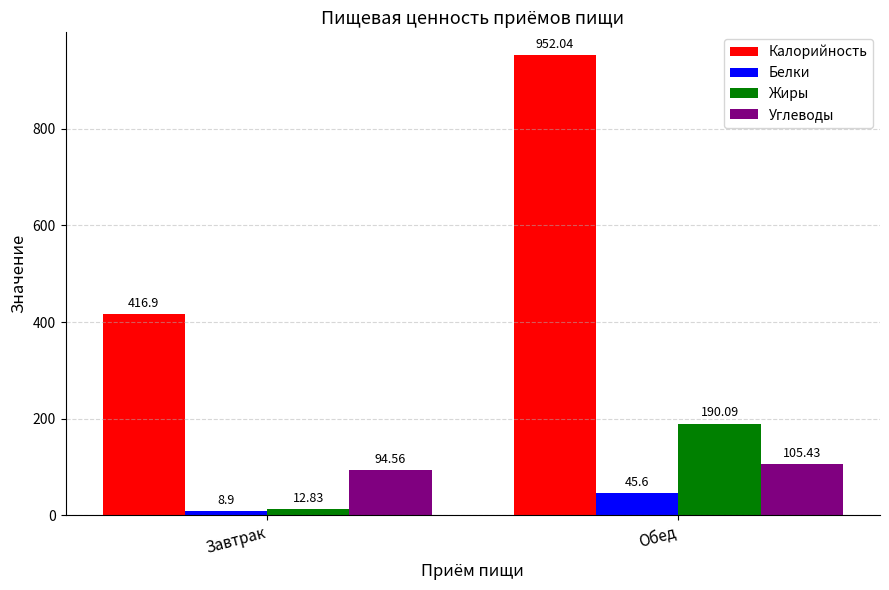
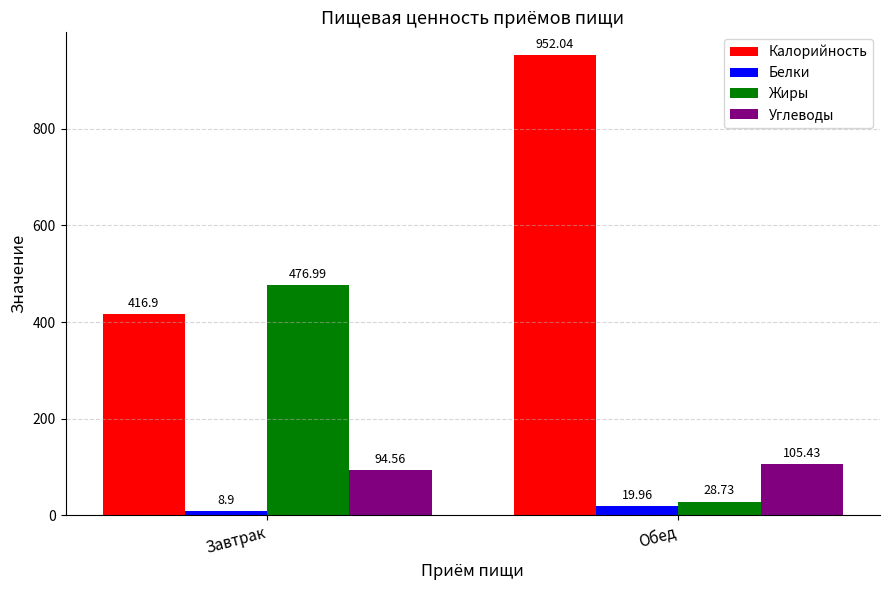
  {
    "Калорийность": {
      "Завтрак": 416.9,
      "Обед": 952.04
    },
    "Белки": {
      "Завтрак": 8.9,
-     "Обед": 45.6
+     "Обед": 19.96
    },
    "Жиры": {
-     "Завтрак": 12.83,
-     "Обед": 190.09
+     "Завтрак": 476.99,
+     "Обед": 28.73
    },
    "Углеводы": {
      "Завтрак": 94.56,
      "Обед": 105.43
    }
  }
